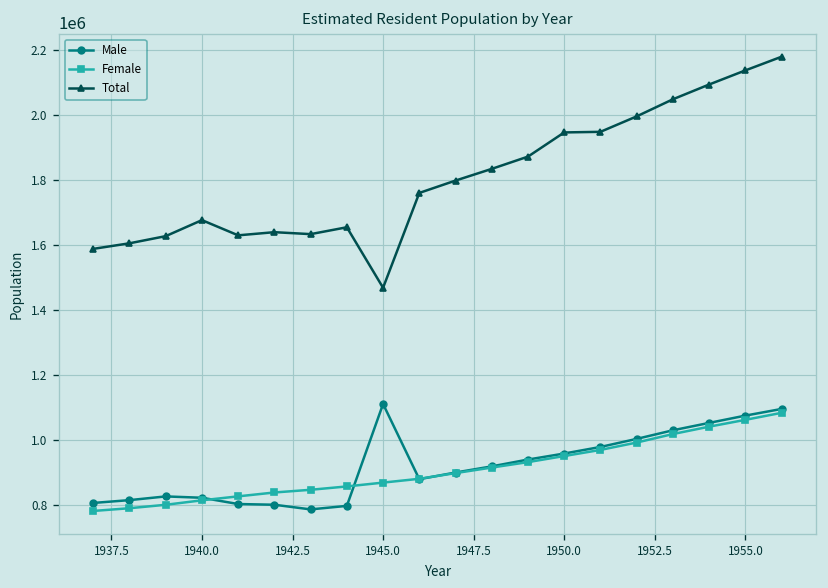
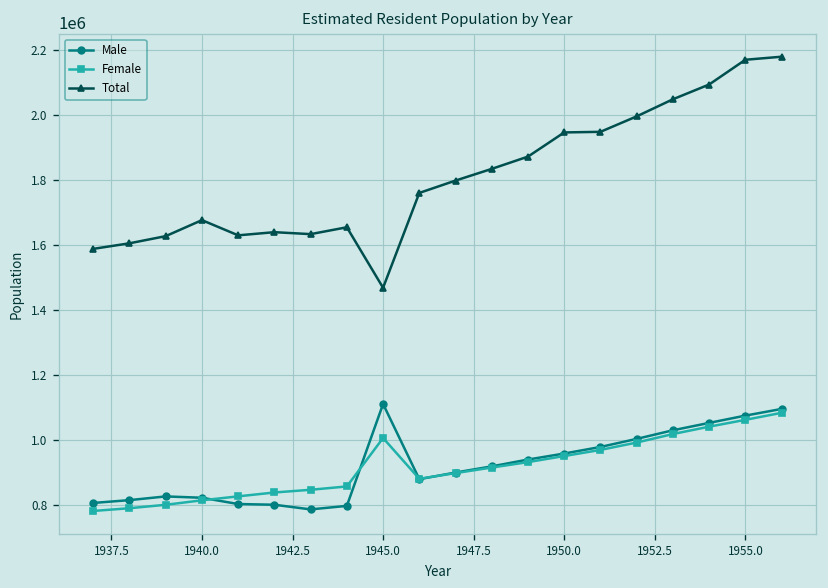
  {
    "Male": {
      "1945.0": 1110000,
      "1955.0": 1070000
    },
    "Female": {
-     "1945.0": 870000,
+     "1945.0": 1010000,
      "1955.0": 1060000
    },
    "Total": {
      "1940.0": 1680000,
      "1945.0": 1470000,
      "1950.0": 1950000,
-     "1955.0": 2140000
+     "1955.0": 2170000
    }
  }
